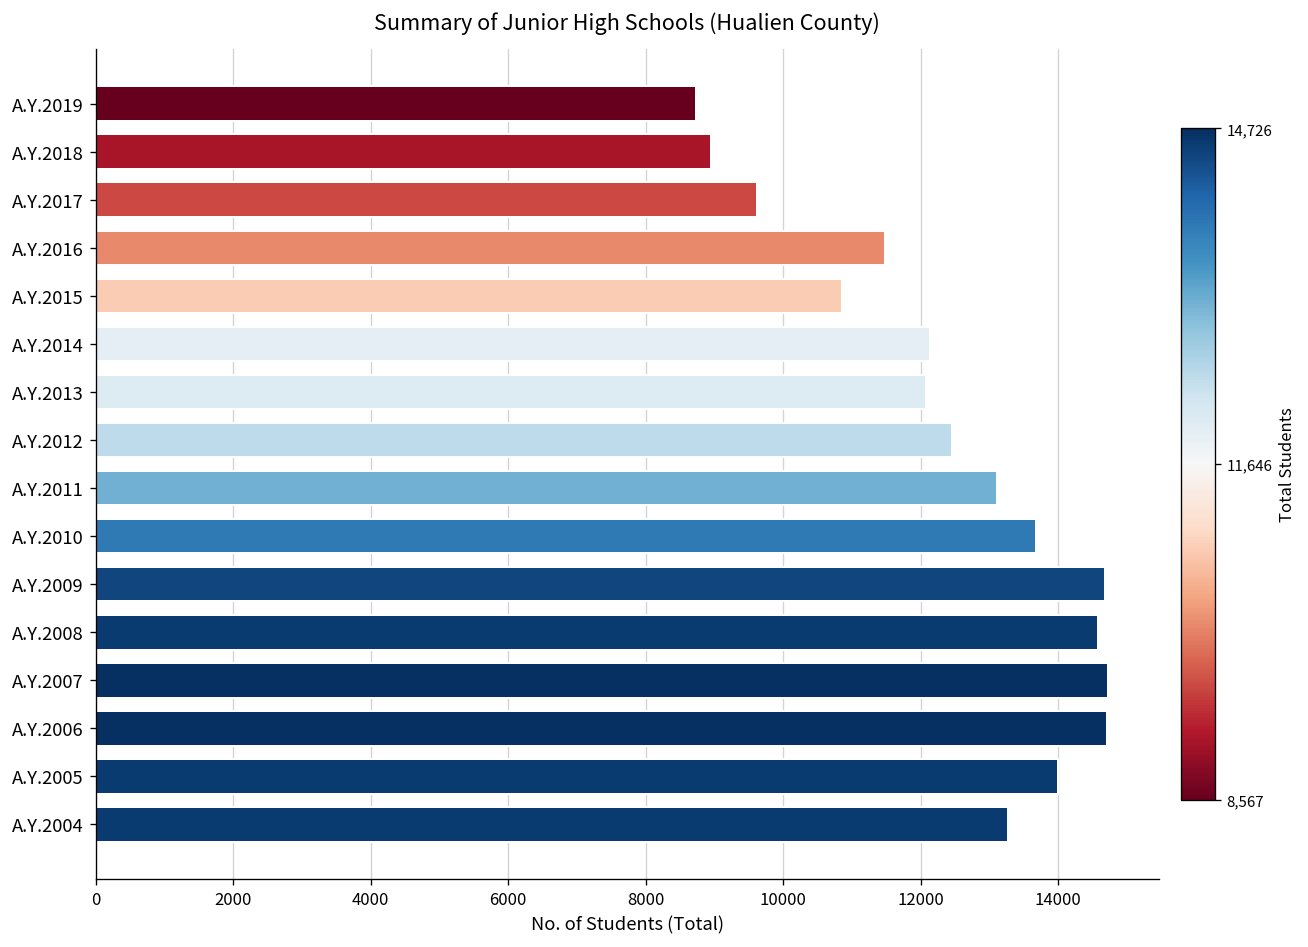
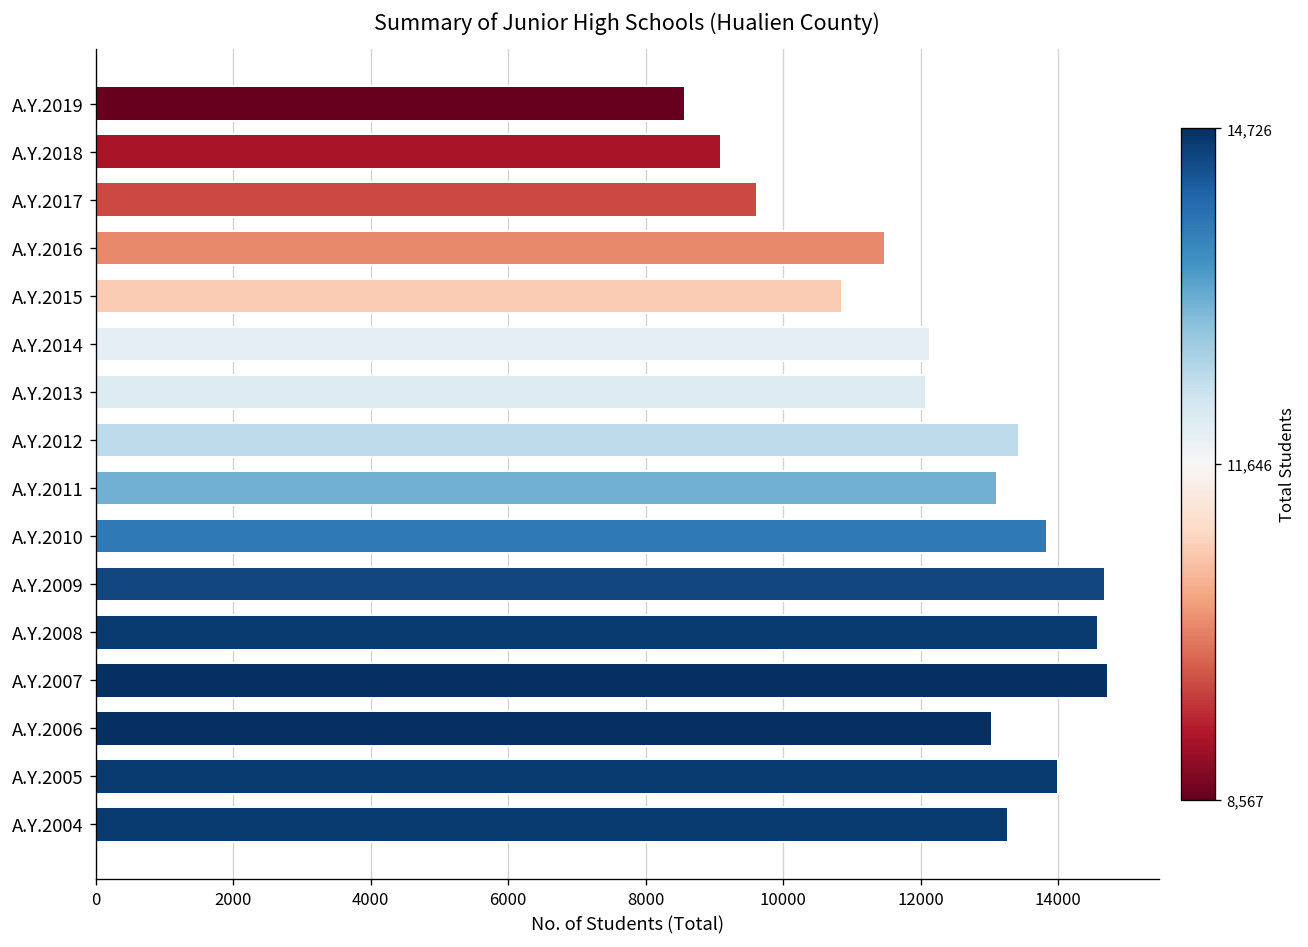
  {
-   "A.Y.2019": 8700,
-   "A.Y.2018": 8900,
+   "A.Y.2019": 8600,
+   "A.Y.2018": 9100,
    "A.Y.2017": 9600,
    "A.Y.2016": 11500,
    "A.Y.2015": 10900,
    "A.Y.2014": 12100,
    "A.Y.2013": 12100,
-   "A.Y.2012": 12500,
+   "A.Y.2012": 13400,
    "A.Y.2011": 13100,
-   "A.Y.2010": 13700,
+   "A.Y.2010": 13800,
    "A.Y.2009": 14700,
    "A.Y.2008": 14600,
    "A.Y.2007": 14700,
-   "A.Y.2006": 14700,
+   "A.Y.2006": 13000,
    "A.Y.2005": 14000,
    "A.Y.2004": 13300
  }
